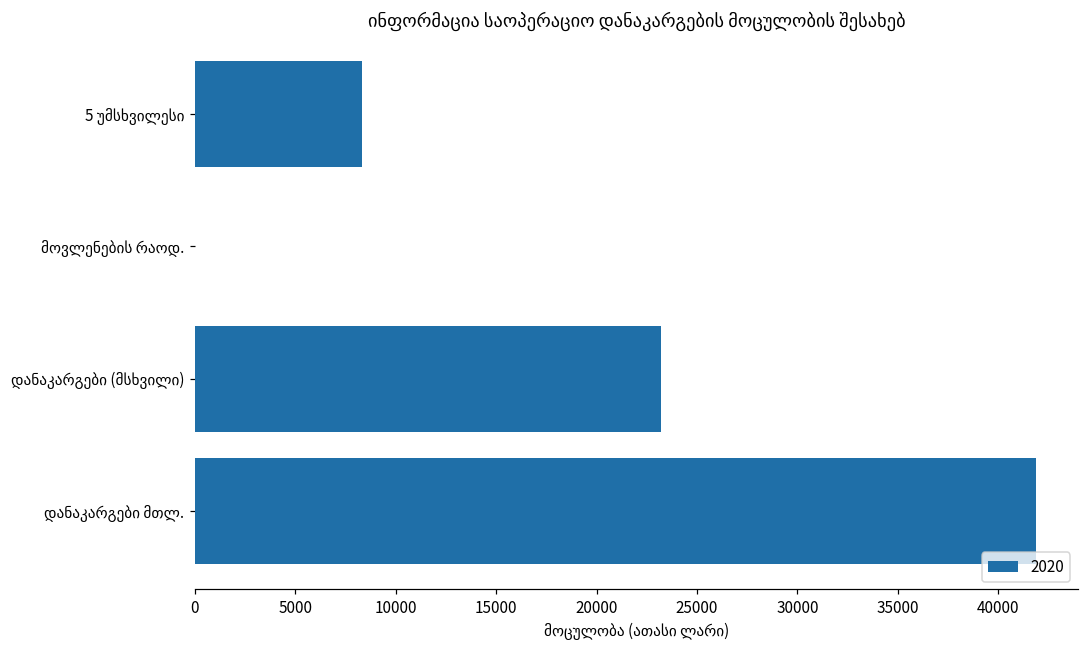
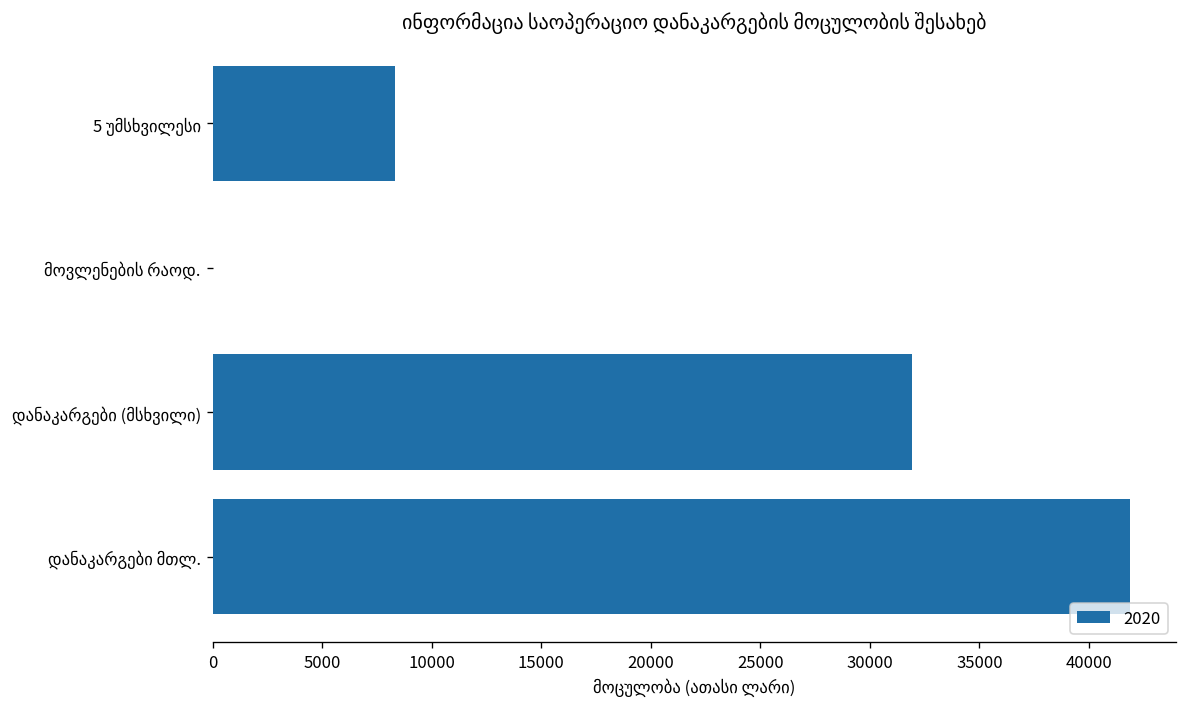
  {
    "5 უმსხვილესი": 8300,
-   "დანაკარგები (მსხვილი)": 23200,
+   "დანაკარგები (მსხვილი)": 31900,
    "დანაკარგები მთლ.": 41900
  }
